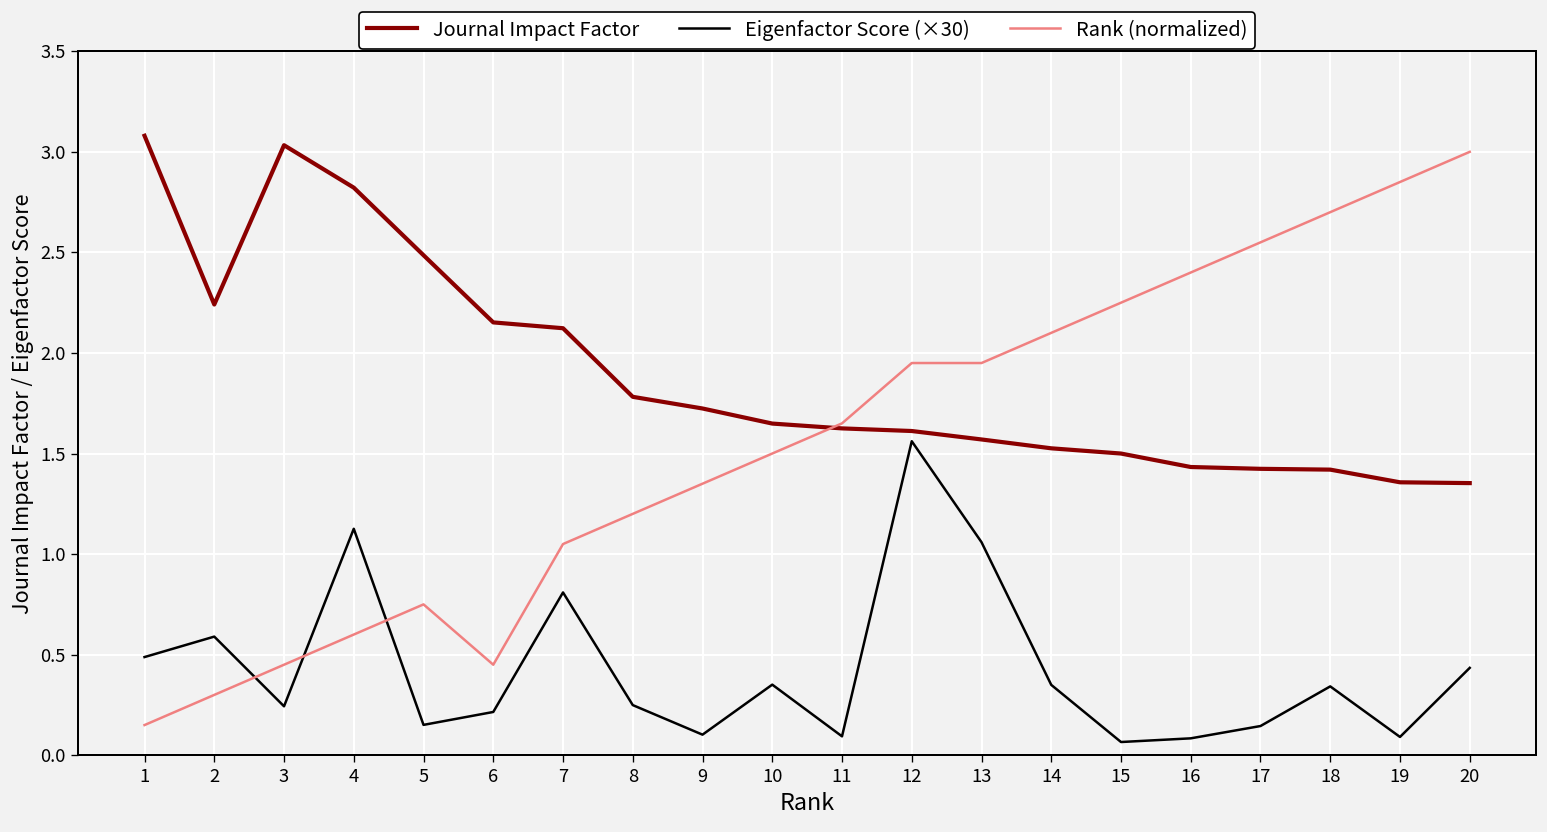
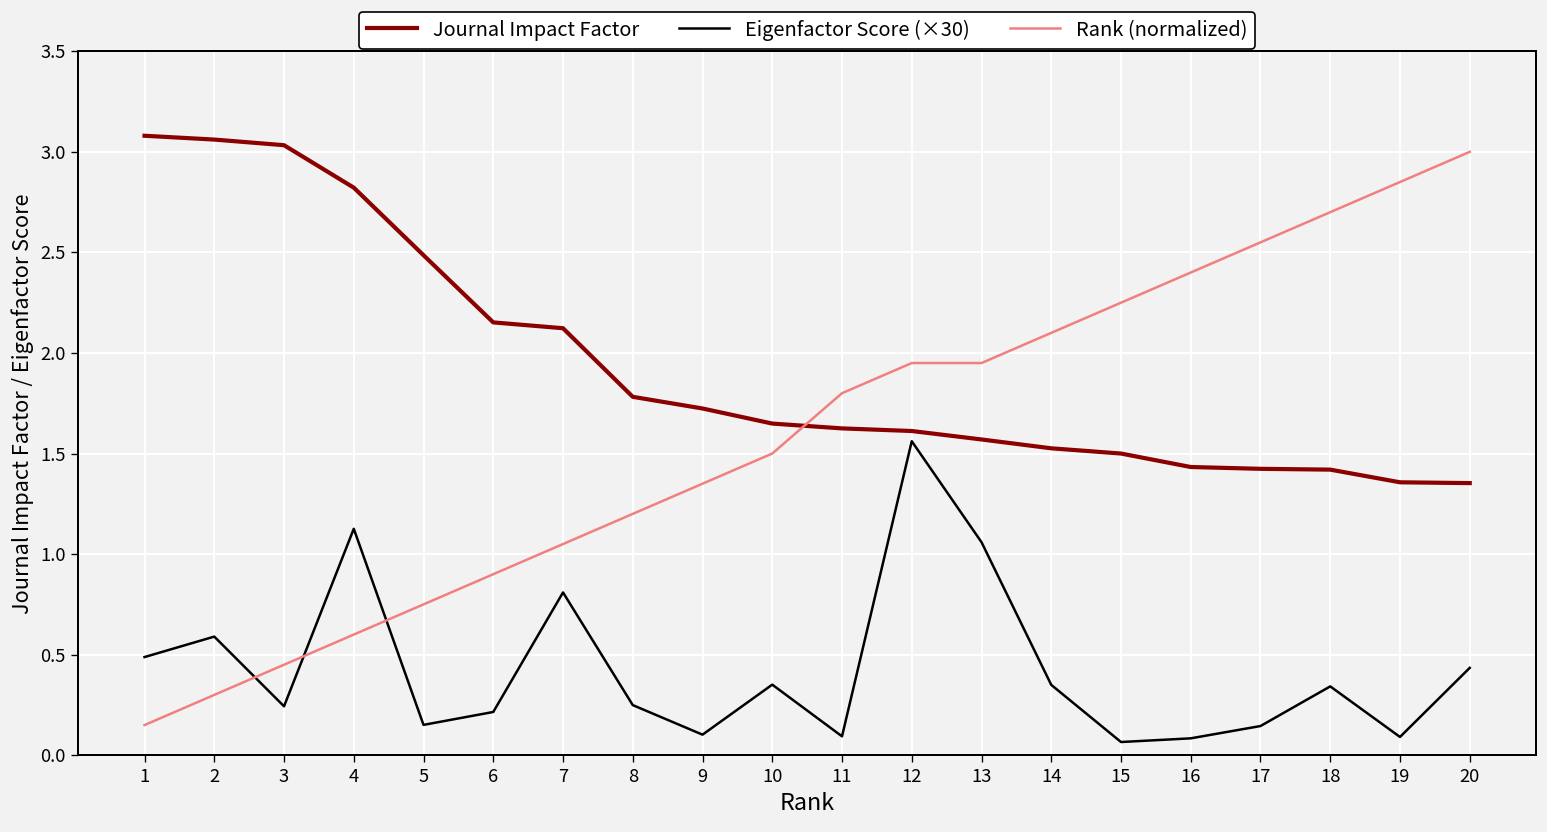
  {
    "Journal Impact Factor": {
      "1": 3.08,
-     "2": 2.24,
+     "2": 3.06,
      "3": 3.03,
      "4": 2.82,
      "5": 2.49,
      "6": 2.15,
      "7": 2.12,
      "8": 1.78,
      "9": 1.72,
      "10": 1.65,
      "11": 1.63,
      "12": 1.61,
      "13": 1.57,
      "14": 1.53,
      "15": 1.50,
      "16": 1.43,
      "17": 1.42,
      "18": 1.42,
      "19": 1.36,
      "20": 1.35
    },
    "Eigenfactor Score (×30)": {
      "1": 0.49,
      "2": 0.59,
      "3": 0.24,
      "4": 1.13,
      "5": 0.15,
      "6": 0.22,
      "7": 0.81,
      "8": 0.25,
      "9": 0.10,
      "10": 0.35,
      "11": 0.09,
      "12": 1.56,
      "13": 1.06,
      "14": 0.35,
      "15": 0.07,
      "16": 0.08,
      "17": 0.15,
      "18": 0.34,
      "19": 0.09,
      "20": 0.43
    },
    "Rank (normalized)": {
      "1": 0.15,
      "2": 0.30,
      "3": 0.45,
      "4": 0.60,
      "5": 0.75,
-     "6": 0.45,
+     "6": 0.90,
      "7": 1.05,
      "8": 1.20,
      "9": 1.35,
      "10": 1.50,
-     "11": 1.65,
+     "11": 1.80,
      "12": 1.95,
      "13": 1.95,
      "14": 2.10,
      "15": 2.25,
      "16": 2.40,
      "17": 2.55,
      "18": 2.70,
      "19": 2.85,
      "20": 3.00
    }
  }
